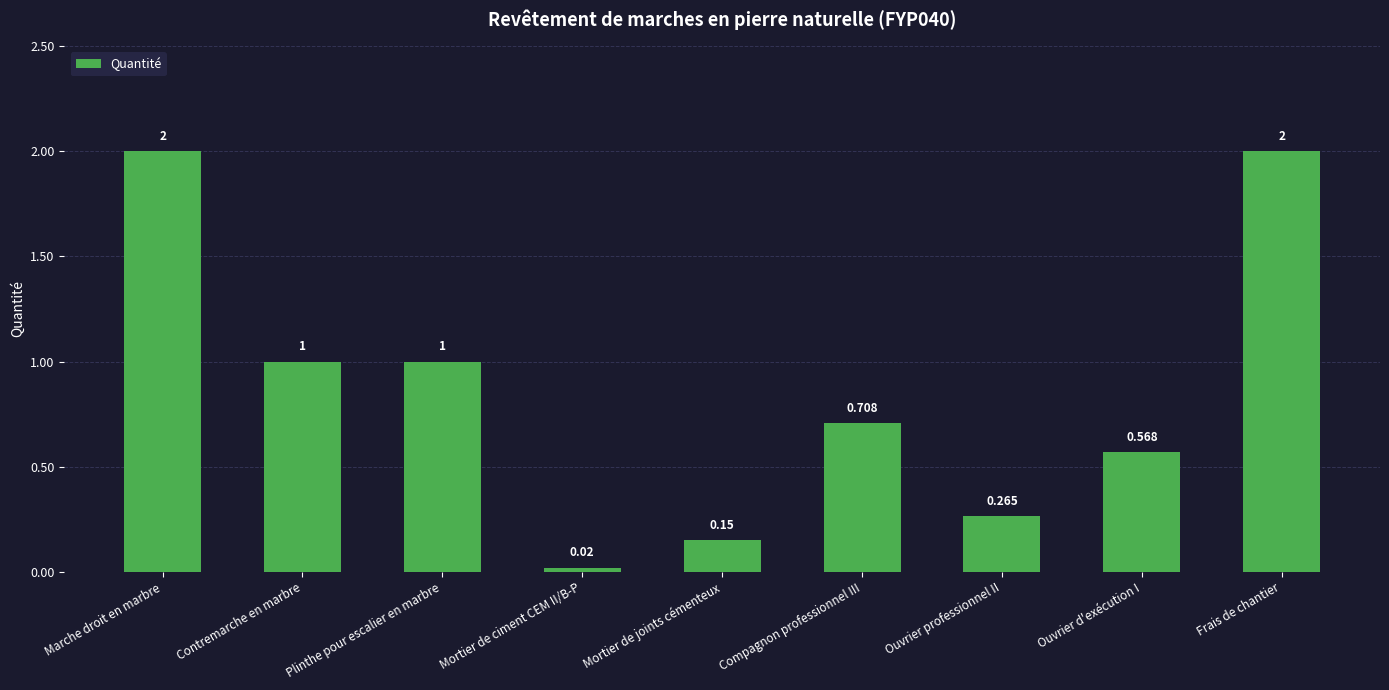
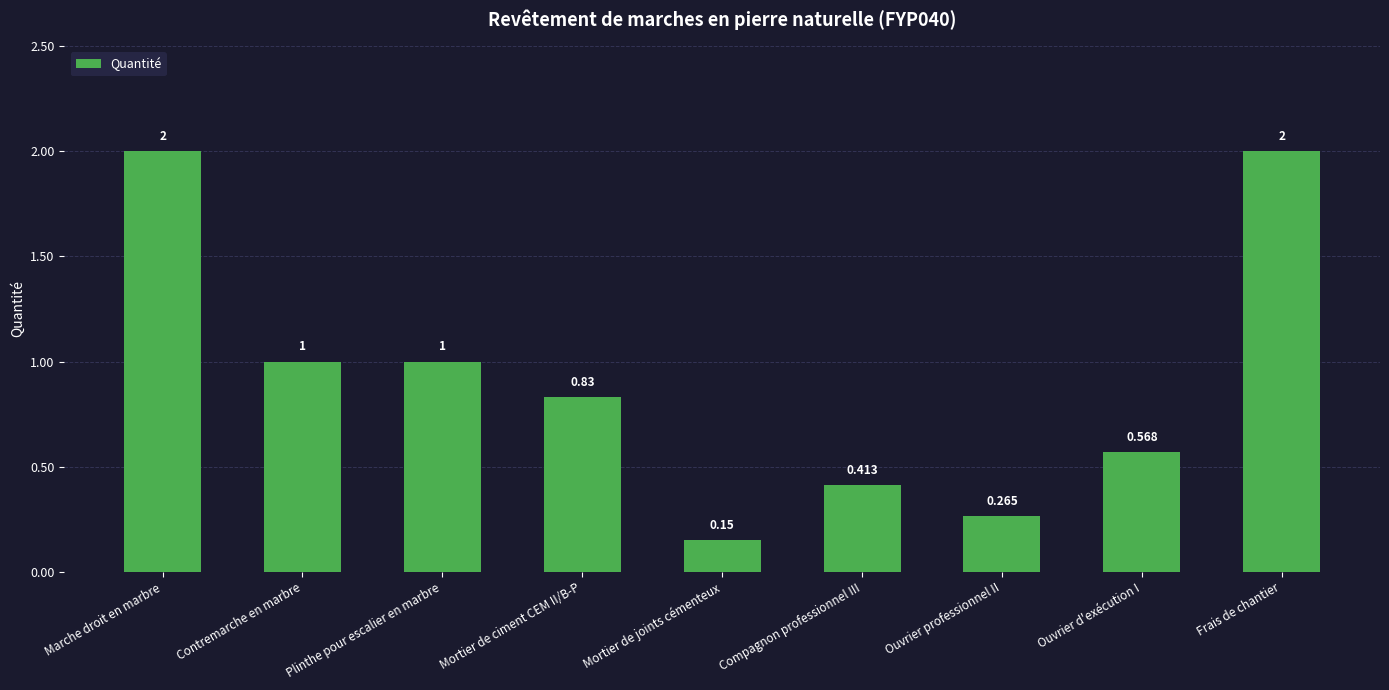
  {
    "Marche droit en marbre": 2,
    "Contremarche en marbre": 1,
    "Plinthe pour escalier en marbre": 1,
-   "Mortier de ciment CEM II/B-P": 0.02,
+   "Mortier de ciment CEM II/B-P": 0.83,
    "Mortier de joints cémenteux": 0.15,
-   "Compagnon professionnel III": 0.708,
+   "Compagnon professionnel III": 0.413,
    "Ouvrier professionnel II": 0.265,
    "Ouvrier d'exécution I": 0.568,
    "Frais de chantier": 2
  }
